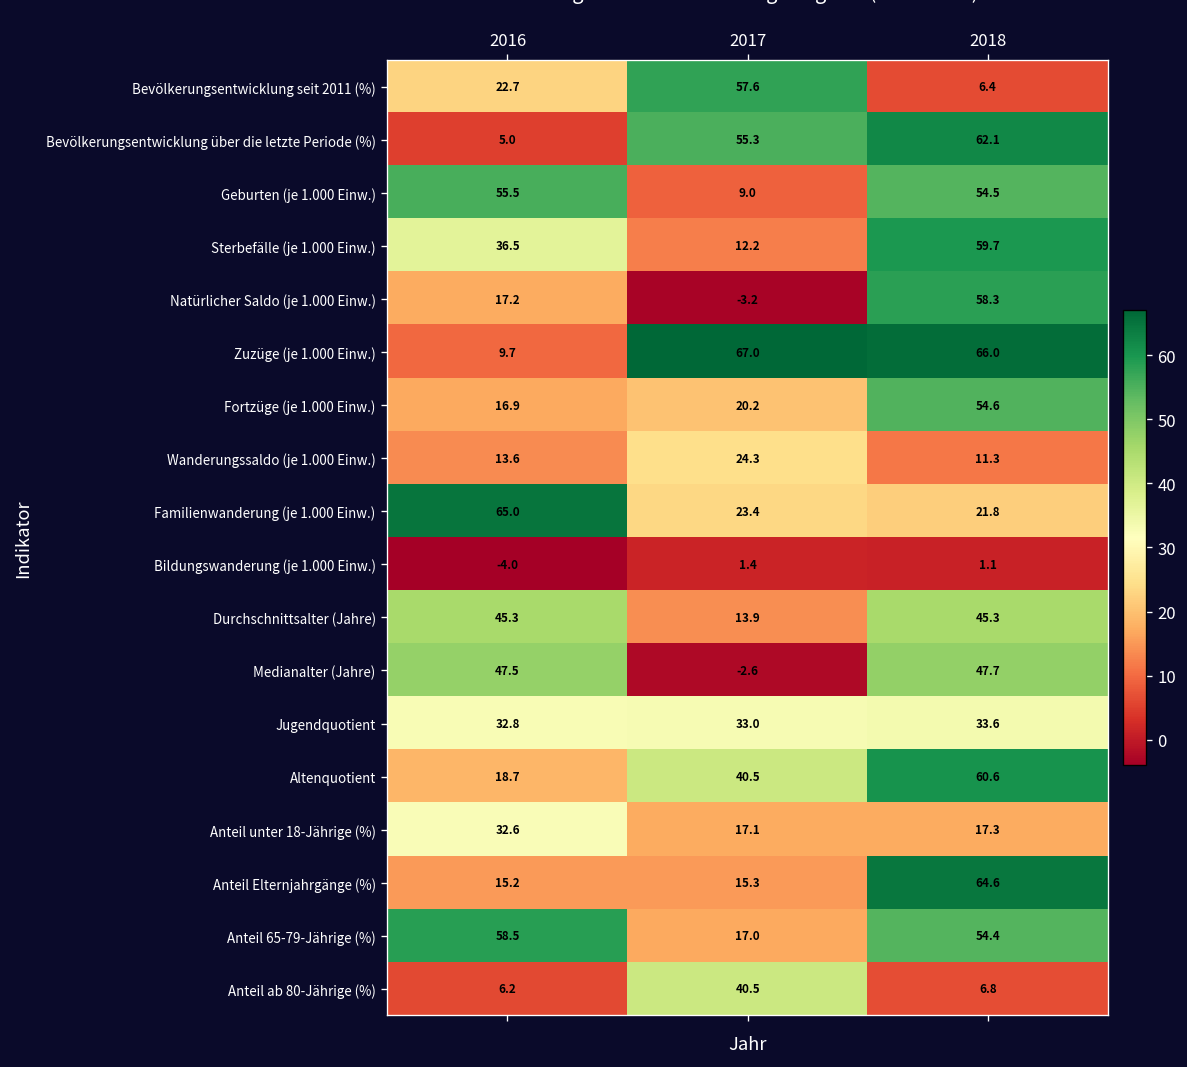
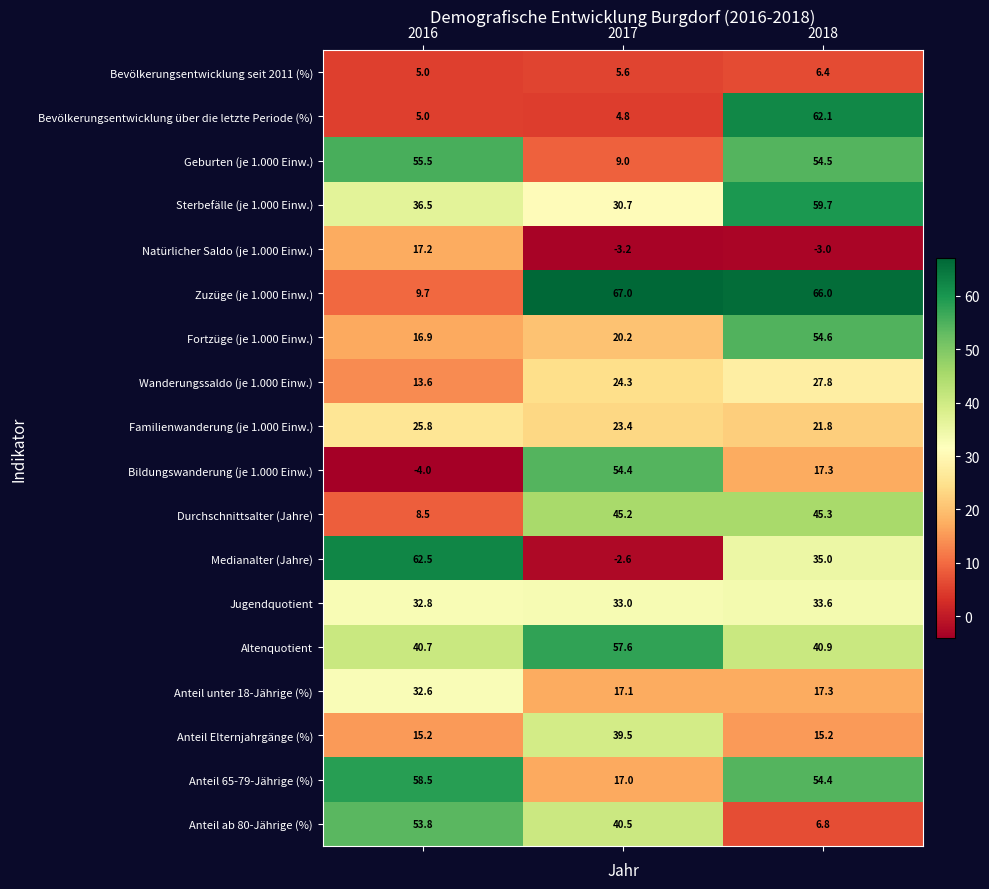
  {
    "Bevölkerungsentwicklung seit 2011 (%)": {
-     "2016": 22.7,
-     "2017": 57.6,
+     "2016": 5.0,
+     "2017": 5.6,
      "2018": 6.4
    },
    "Bevölkerungsentwicklung über die letzte Periode (%)": {
      "2016": 5.0,
-     "2017": 55.3,
+     "2017": 4.8,
      "2018": 62.1
    },
    "Geburten (je 1.000 Einw.)": {
      "2016": 55.5,
      "2017": 9.0,
      "2018": 54.5
    },
    "Sterbefälle (je 1.000 Einw.)": {
      "2016": 36.5,
-     "2017": 12.2,
+     "2017": 30.7,
      "2018": 59.7
    },
    "Natürlicher Saldo (je 1.000 Einw.)": {
      "2016": 17.2,
      "2017": -3.2,
-     "2018": 58.3
+     "2018": -3.0
    },
    "Zuzüge (je 1.000 Einw.)": {
      "2016": 9.7,
      "2017": 67.0,
      "2018": 66.0
    },
    "Fortzüge (je 1.000 Einw.)": {
      "2016": 16.9,
      "2017": 20.2,
      "2018": 54.6
    },
    "Wanderungssaldo (je 1.000 Einw.)": {
      "2016": 13.6,
      "2017": 24.3,
-     "2018": 11.3
+     "2018": 27.8
    },
    "Familienwanderung (je 1.000 Einw.)": {
-     "2016": 65.0,
+     "2016": 25.8,
      "2017": 23.4,
      "2018": 21.8
    },
    "Bildungswanderung (je 1.000 Einw.)": {
      "2016": -4.0,
-     "2017": 1.4,
-     "2018": 1.1
+     "2017": 54.4,
+     "2018": 17.3
    },
    "Durchschnittsalter (Jahre)": {
-     "2016": 45.3,
-     "2017": 13.9,
+     "2016": 8.5,
+     "2017": 45.2,
      "2018": 45.3
    },
    "Medianalter (Jahre)": {
-     "2016": 47.5,
+     "2016": 62.5,
      "2017": -2.6,
-     "2018": 47.7
+     "2018": 35.0
    },
    "Jugendquotient": {
      "2016": 32.8,
      "2017": 33.0,
      "2018": 33.6
    },
    "Altenquotient": {
-     "2016": 18.7,
-     "2017": 40.5,
-     "2018": 60.6
+     "2016": 40.7,
+     "2017": 57.6,
+     "2018": 40.9
    },
    "Anteil unter 18-Jährige (%)": {
      "2016": 32.6,
      "2017": 17.1,
      "2018": 17.3
    },
    "Anteil Elternjahrgänge (%)": {
      "2016": 15.2,
-     "2017": 15.3,
-     "2018": 64.6
+     "2017": 39.5,
+     "2018": 15.2
    },
    "Anteil 65-79-Jährige (%)": {
      "2016": 58.5,
      "2017": 17.0,
      "2018": 54.4
    },
    "Anteil ab 80-Jährige (%)": {
-     "2016": 6.2,
+     "2016": 53.8,
      "2017": 40.5,
      "2018": 6.8
    }
  }
